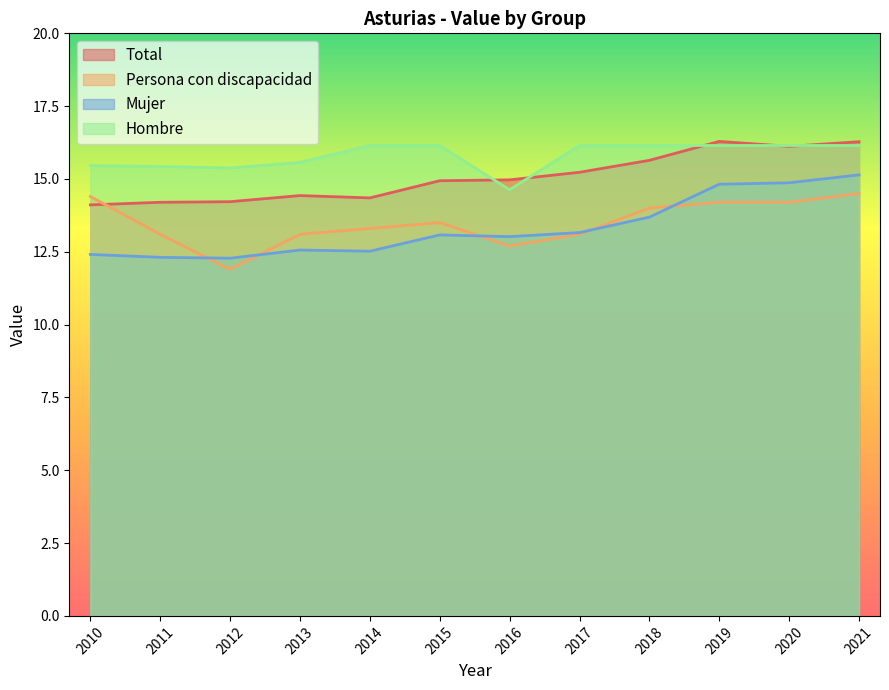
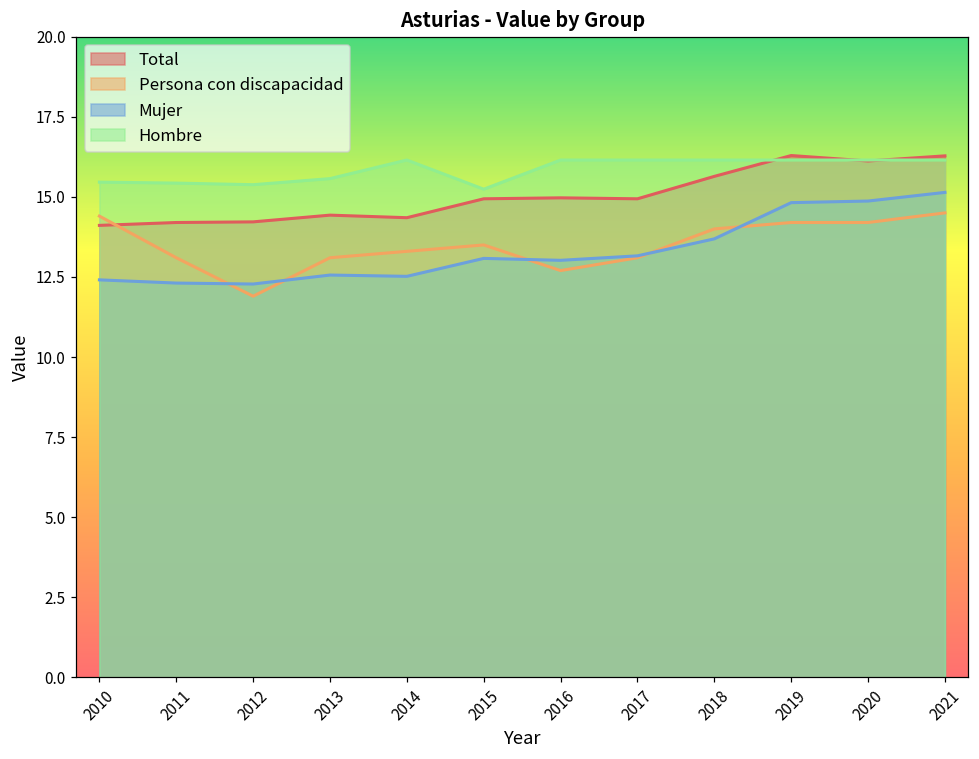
  {
    "Total": {
      "2010": 14.1,
      "2011": 14.2,
      "2012": 14.2,
      "2013": 14.4,
      "2014": 14.4,
      "2015": 14.9,
      "2016": 15.0,
-     "2017": 15.2,
+     "2017": 14.9,
      "2018": 15.6,
      "2019": 16.3,
      "2021": 16.3
    },
    "Persona con discapacidad": {
      "2010": 14.4,
      "2011": 13.1,
      "2012": 11.9,
      "2013": 13.1,
      "2014": 13.3,
      "2015": 13.5,
      "2016": 12.7,
      "2018": 14.0,
      "2019": 14.2,
      "2020": 14.2,
      "2021": 14.5
    },
    "Mujer": {
      "2010": 12.4,
      "2011": 12.3,
      "2012": 12.3,
      "2013": 12.6,
      "2014": 12.5,
      "2015": 13.1,
      "2016": 13.0,
      "2018": 13.7,
      "2019": 14.8,
      "2020": 14.9,
      "2021": 15.1
    },
    "Hombre": {
      "2010": 15.5,
      "2011": 15.4,
      "2012": 15.4,
      "2013": 15.6,
      "2014": 16.2,
-     "2015": 16.2,
-     "2016": 14.6,
+     "2015": 15.2,
+     "2016": 16.2,
      "2017": 16.2,
      "2018": 16.2,
      "2019": 16.2,
      "2021": 16.2
    }
  }
